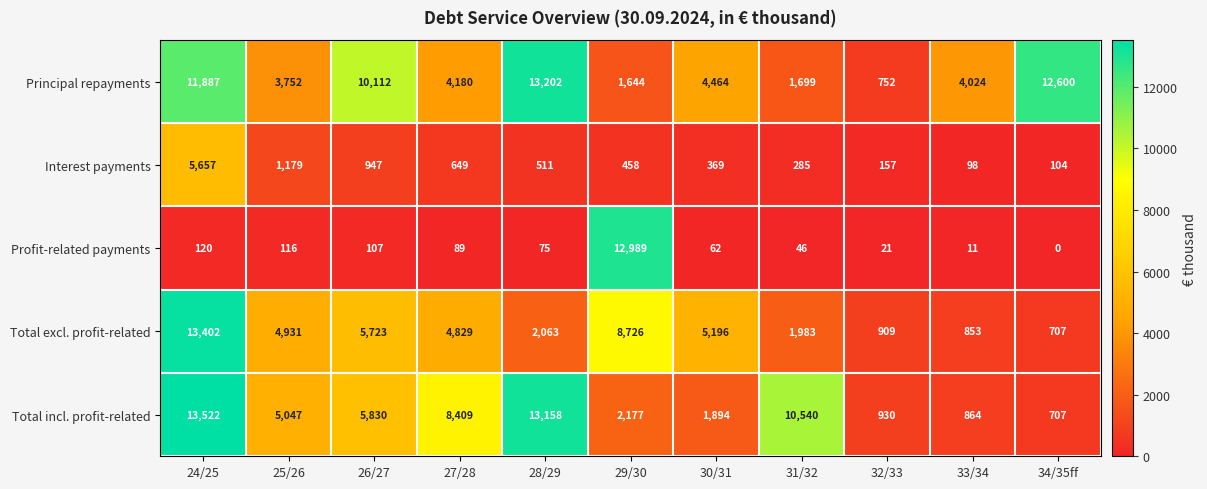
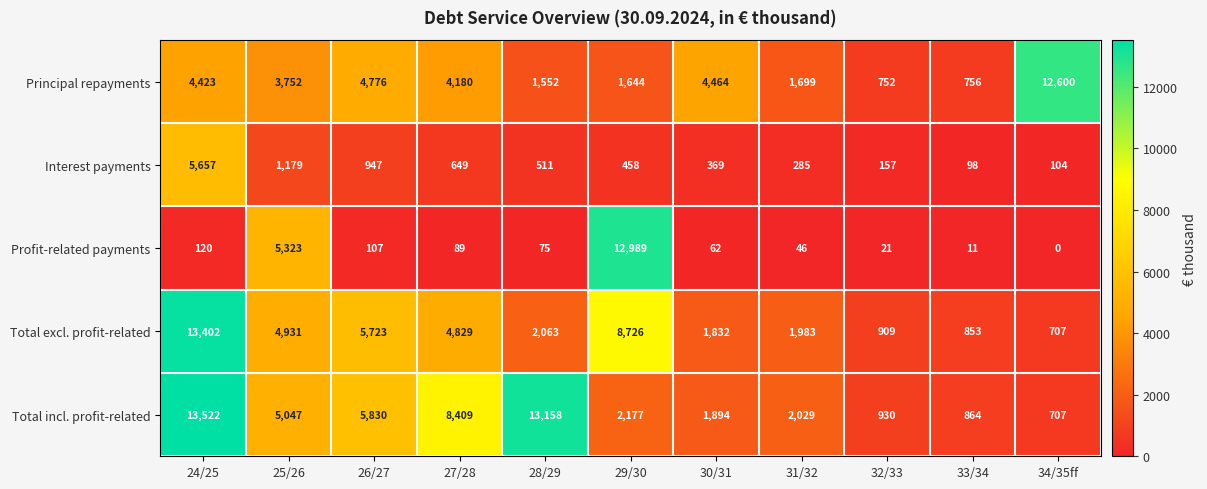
  {
    "Principal repayments": {
-     "24/25": "11,887",
+     "24/25": "4,423",
      "25/26": "3,752",
-     "26/27": "10,112",
+     "26/27": "4,776",
      "27/28": "4,180",
-     "28/29": "13,202",
+     "28/29": "1,552",
      "29/30": "1,644",
      "30/31": "4,464",
      "31/32": "1,699",
      "32/33": "752",
-     "33/34": "4,024",
+     "33/34": "756",
      "34/35ff": "12,600"
    },
    "Interest payments": {
      "24/25": "5,657",
      "25/26": "1,179",
      "26/27": "947",
      "27/28": "649",
      "28/29": "511",
      "29/30": "458",
      "30/31": "369",
      "31/32": "285",
      "32/33": "157",
      "33/34": "98",
      "34/35ff": "104"
    },
    "Profit-related payments": {
      "24/25": "120",
-     "25/26": "116",
+     "25/26": "5,323",
      "26/27": "107",
      "27/28": "89",
      "28/29": "75",
      "29/30": "12,989",
      "30/31": "62",
      "31/32": "46",
      "32/33": "21",
      "33/34": "11",
      "34/35ff": "0"
    },
    "Total excl. profit-related": {
      "24/25": "13,402",
      "25/26": "4,931",
      "26/27": "5,723",
      "27/28": "4,829",
      "28/29": "2,063",
      "29/30": "8,726",
-     "30/31": "5,196",
+     "30/31": "1,832",
      "31/32": "1,983",
      "32/33": "909",
      "33/34": "853",
      "34/35ff": "707"
    },
    "Total incl. profit-related": {
      "24/25": "13,522",
      "25/26": "5,047",
      "26/27": "5,830",
      "27/28": "8,409",
      "28/29": "13,158",
      "29/30": "2,177",
      "30/31": "1,894",
-     "31/32": "10,540",
+     "31/32": "2,029",
      "32/33": "930",
      "33/34": "864",
      "34/35ff": "707"
    }
  }
